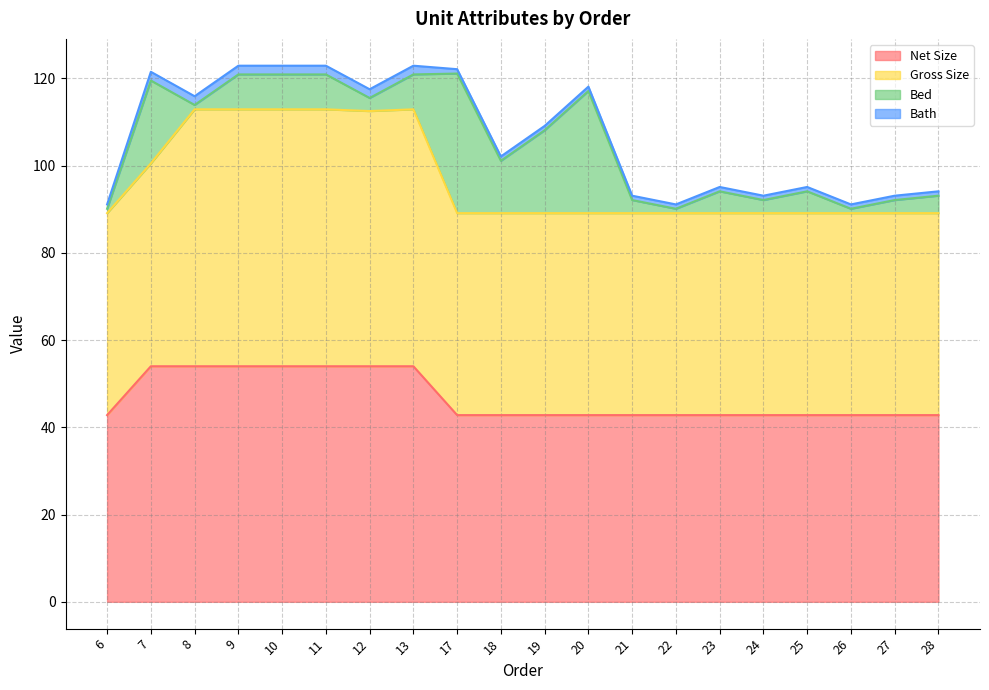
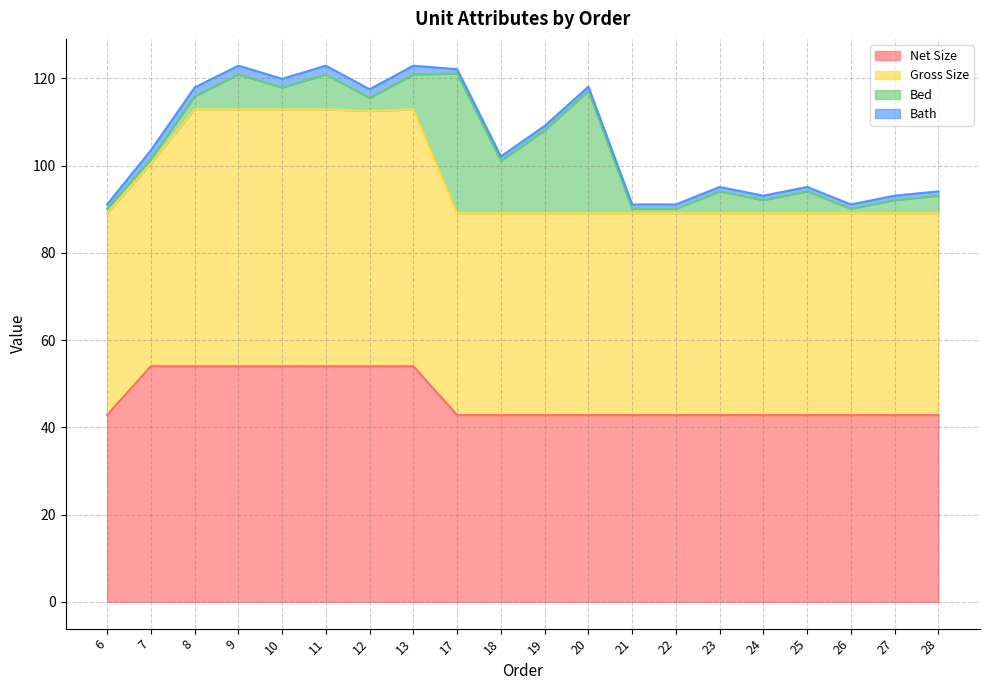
  {
    "Net Size": {
      "6": 43,
      "7": 54,
      "8": 54,
      "9": 54,
      "10": 54,
      "11": 54,
      "12": 54,
      "13": 54,
      "17": 43,
      "18": 43,
      "19": 43,
      "20": 43,
      "21": 43,
      "22": 43,
      "23": 43,
      "24": 43,
      "25": 43,
      "26": 43,
      "27": 43,
      "28": 43
    },
    "Gross Size": {
      "6": 46,
      "7": 47,
      "8": 59,
      "9": 59,
      "10": 59,
      "11": 59,
      "12": 59,
      "13": 59,
      "17": 46,
      "18": 46,
      "19": 46,
      "20": 46,
      "21": 46,
      "22": 46,
      "23": 46,
      "24": 46,
      "25": 46,
      "26": 46,
      "27": 46,
      "28": 46
    },
    "Bed": {
      "6": 1,
-     "7": 19,
-     "8": 1,
+     "7": 1,
+     "8": 3,
      "9": 8,
-     "10": 8,
+     "10": 5,
      "11": 8,
      "12": 3,
      "13": 8,
      "17": 32,
      "18": 12,
      "19": 19,
      "20": 28,
-     "21": 3,
+     "21": 1,
      "22": 1,
      "23": 5,
      "24": 3,
      "25": 5,
      "26": 1,
      "27": 3,
      "28": 4
    },
    "Bath": {
      "6": 1,
      "7": 2,
      "8": 2,
      "9": 2,
      "10": 2,
      "11": 2,
      "12": 2,
      "13": 2,
      "17": 1,
      "18": 1,
      "19": 1,
      "20": 1,
      "21": 1,
      "22": 1,
      "23": 1,
      "24": 1,
      "25": 1,
      "26": 1,
      "27": 1,
      "28": 1
    }
  }
